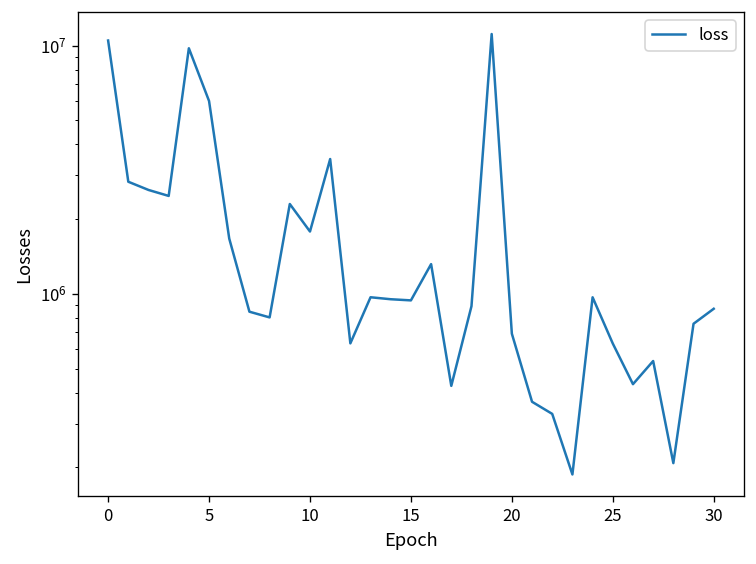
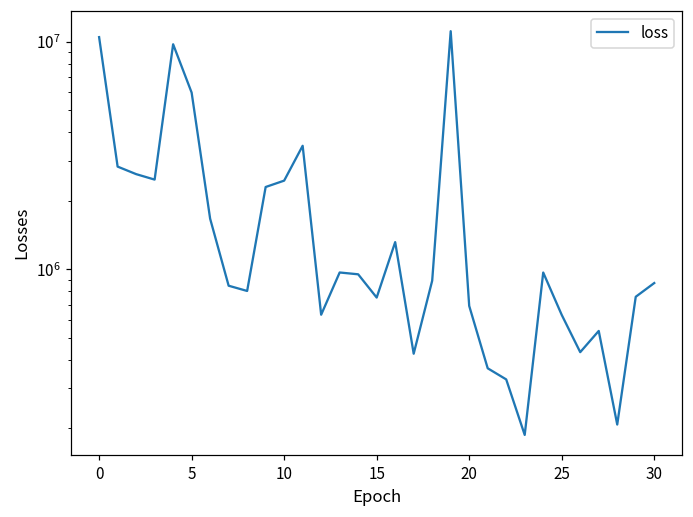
  {
    "0": 10000000,
    "5": 6000000,
-   "10": 1800000,
-   "15": 900000,
+   "10": 2500000,
+   "15": 750000,
    "20": 690000,
    "25": 630000,
    "30": 870000
  }
